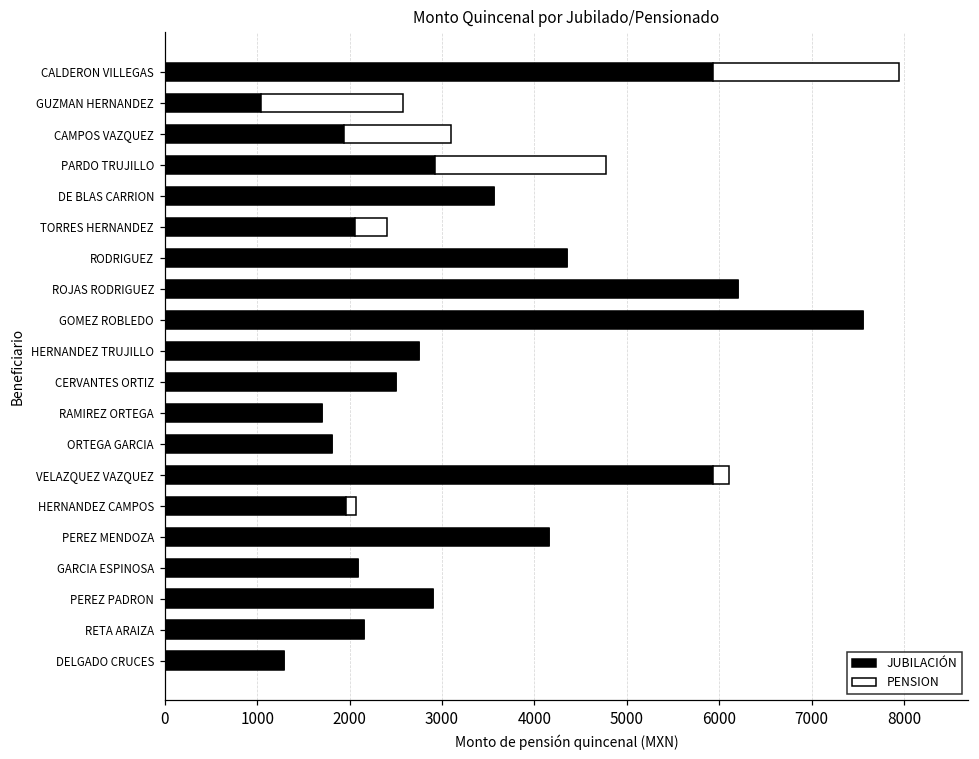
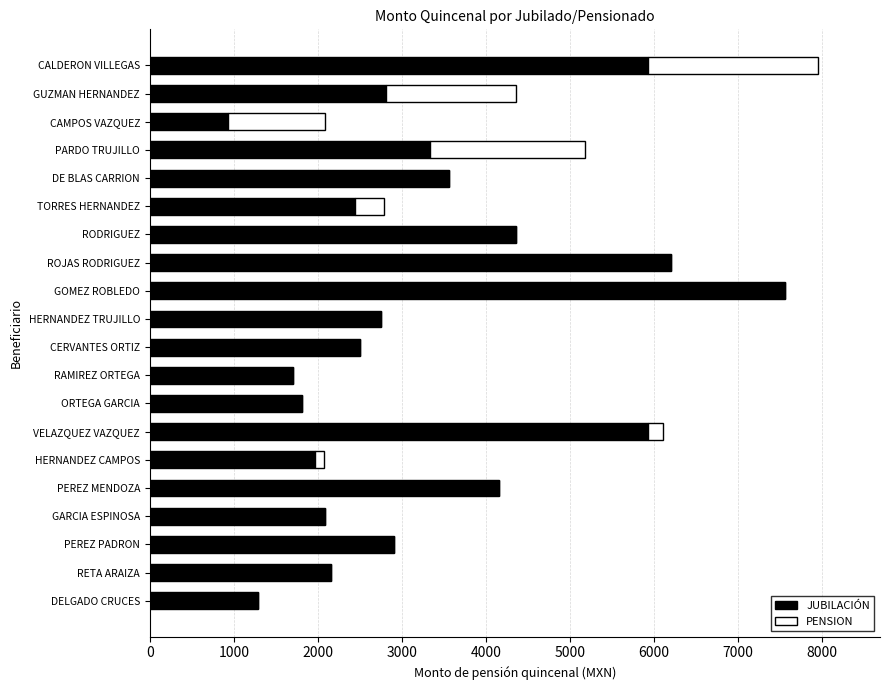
  {
    "JUBILACIÓN": {
      "CALDERON VILLEGAS": 5900,
-     "GUZMAN HERNANDEZ": 1000,
-     "CAMPOS VAZQUEZ": 1900,
-     "PARDO TRUJILLO": 2900,
+     "GUZMAN HERNANDEZ": 2800,
+     "CAMPOS VAZQUEZ": 900,
+     "PARDO TRUJILLO": 3300,
      "DE BLAS CARRION": 3600,
-     "TORRES HERNANDEZ": 2100,
+     "TORRES HERNANDEZ": 2400,
      "RODRIGUEZ": 4400,
      "ROJAS RODRIGUEZ": 6200,
      "GOMEZ ROBLEDO": 7600,
      "HERNANDEZ TRUJILLO": 2700,
      "CERVANTES ORTIZ": 2500,
      "RAMIREZ ORTEGA": 1700,
      "ORTEGA GARCIA": 1800,
      "VELAZQUEZ VAZQUEZ": 5900,
      "HERNANDEZ CAMPOS": 2000,
      "PEREZ MENDOZA": 4200,
      "GARCIA ESPINOSA": 2100,
      "PEREZ PADRON": 2900,
      "RETA ARAIZA": 2200,
      "DELGADO CRUCES": 1300
    },
    "PENSION": {
      "CALDERON VILLEGAS": 2000,
      "GUZMAN HERNANDEZ": 1500,
      "CAMPOS VAZQUEZ": 1200,
      "PARDO TRUJILLO": 1800,
      "DE BLAS CARRION": 0,
      "TORRES HERNANDEZ": 300,
      "RODRIGUEZ": 0,
      "ROJAS RODRIGUEZ": 0,
      "GOMEZ ROBLEDO": 0,
      "HERNANDEZ TRUJILLO": 0,
      "CERVANTES ORTIZ": 0,
      "RAMIREZ ORTEGA": 0,
      "ORTEGA GARCIA": 0,
      "VELAZQUEZ VAZQUEZ": 200,
      "HERNANDEZ CAMPOS": 100,
      "PEREZ MENDOZA": 0,
      "GARCIA ESPINOSA": 0,
      "PEREZ PADRON": 0,
      "RETA ARAIZA": 0,
      "DELGADO CRUCES": 0
    }
  }
